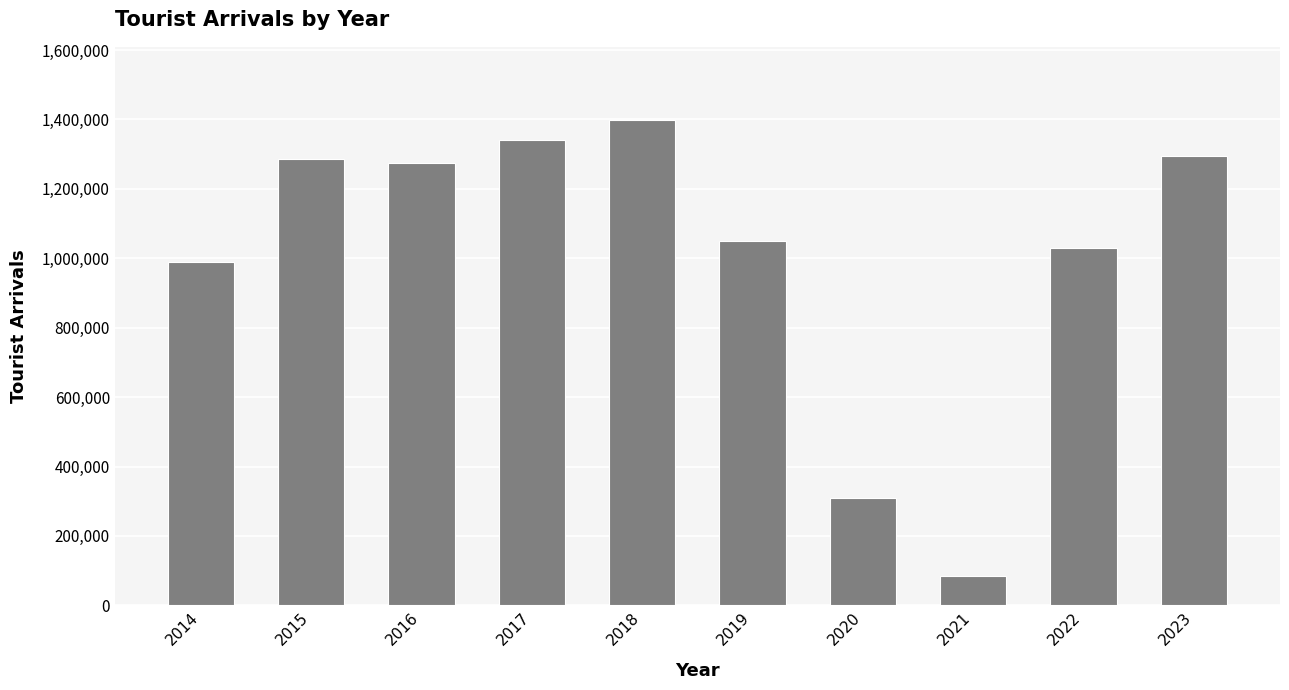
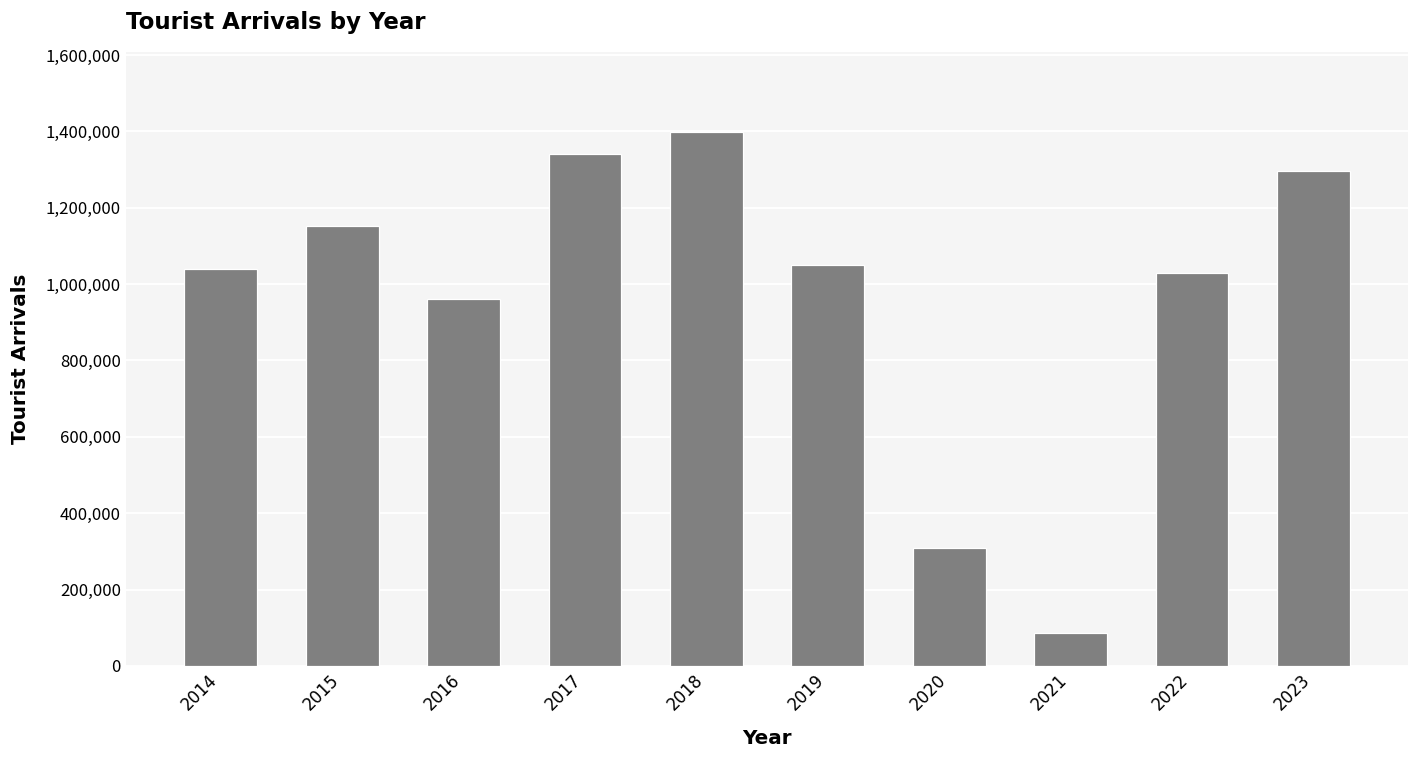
  {
-   "2014": "990,000",
-   "2015": "1,290,000",
-   "2016": "1,280,000",
+   "2014": "1,040,000",
+   "2015": "1,150,000",
+   "2016": "960,000",
    "2017": "1,340,000",
    "2018": "1,400,000",
    "2019": "1,050,000",
    "2020": "310,000",
    "2021": "90,000",
    "2022": "1,030,000",
    "2023": "1,300,000"
  }
